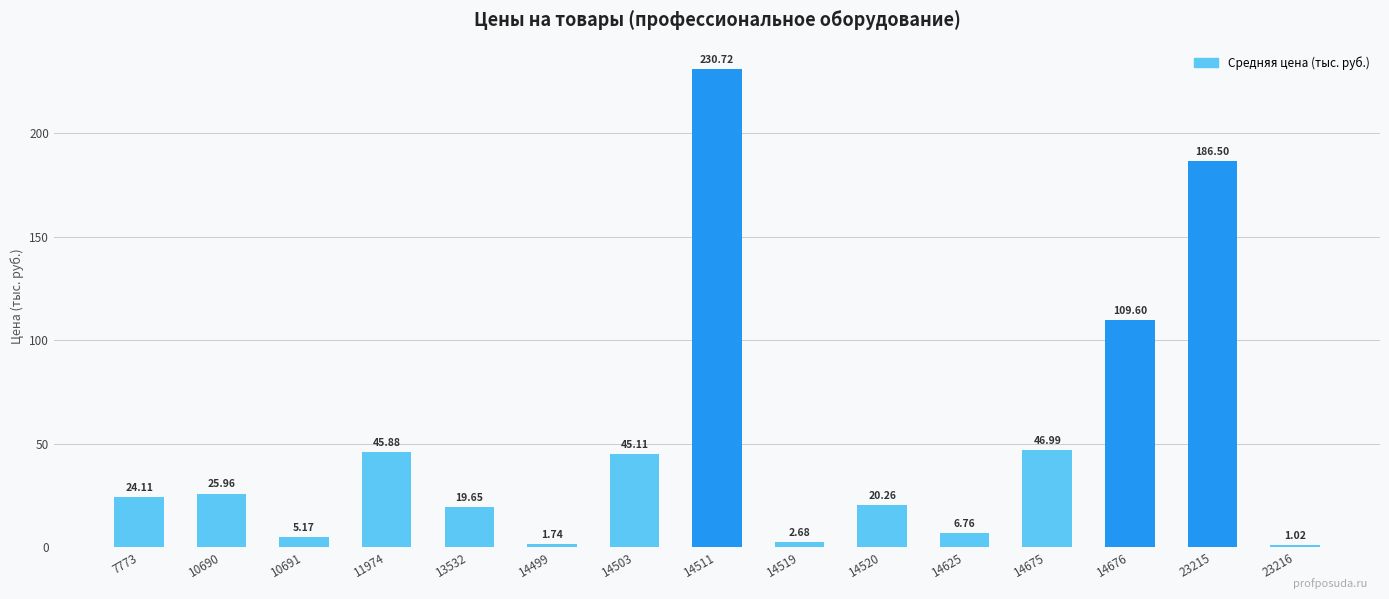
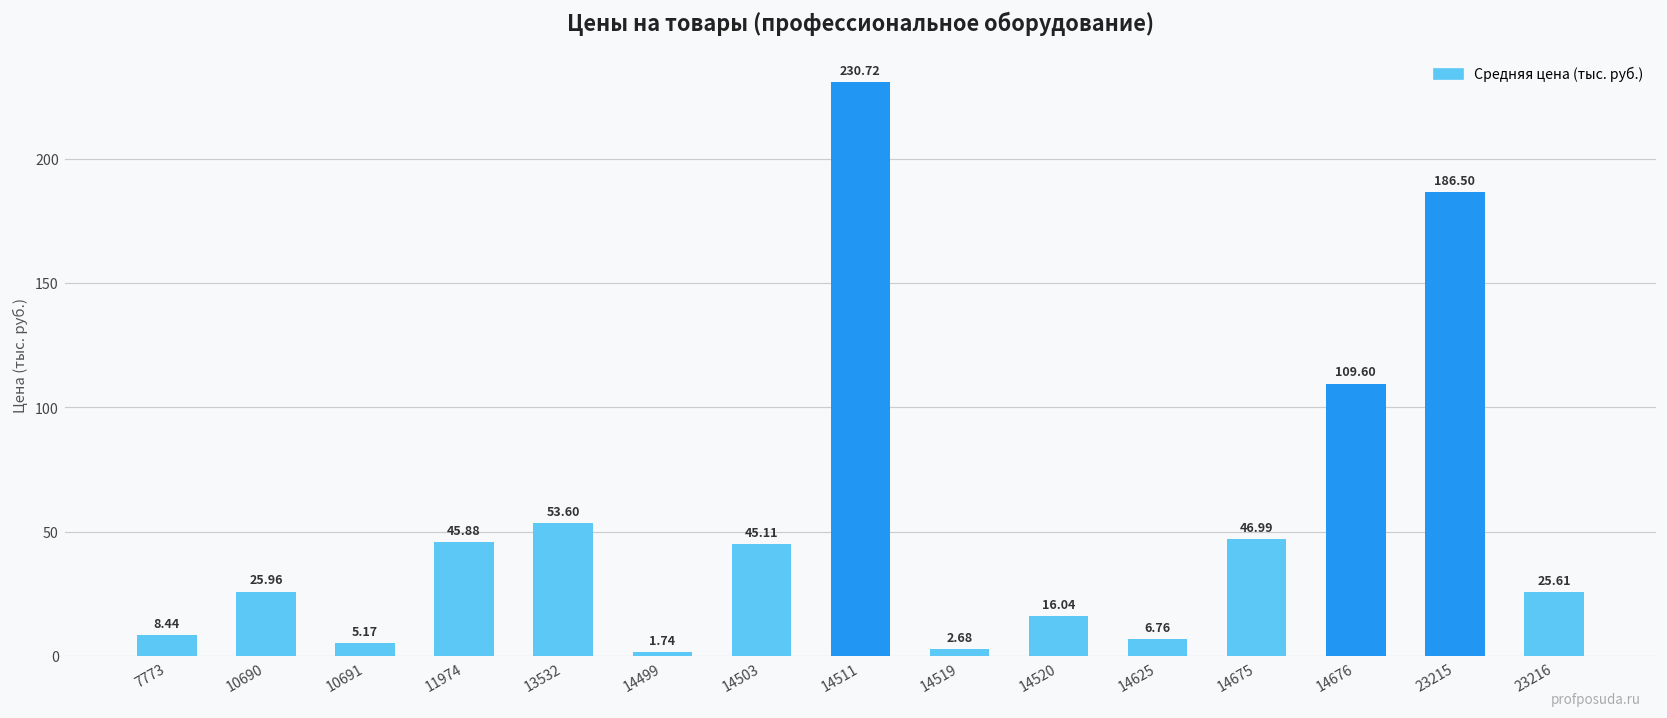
  {
-   "7773": 24.11,
+   "7773": 8.44,
    "10690": 25.96,
    "10691": 5.17,
    "11974": 45.88,
-   "13532": 19.65,
+   "13532": 53.60,
    "14499": 1.74,
    "14503": 45.11,
    "14511": 230.72,
    "14519": 2.68,
-   "14520": 20.26,
+   "14520": 16.04,
    "14625": 6.76,
    "14675": 46.99,
    "14676": 109.60,
    "23215": 186.50,
-   "23216": 1.02
+   "23216": 25.61
  }
